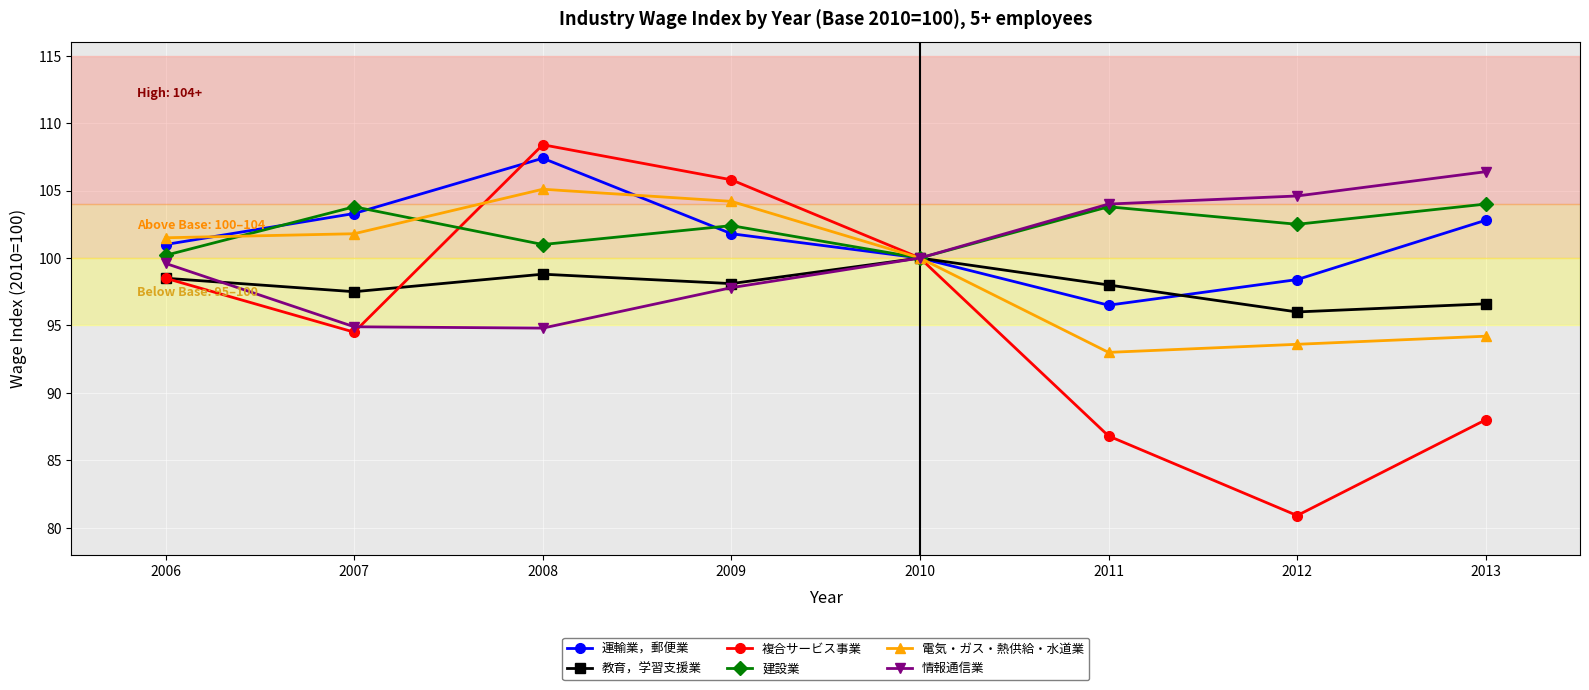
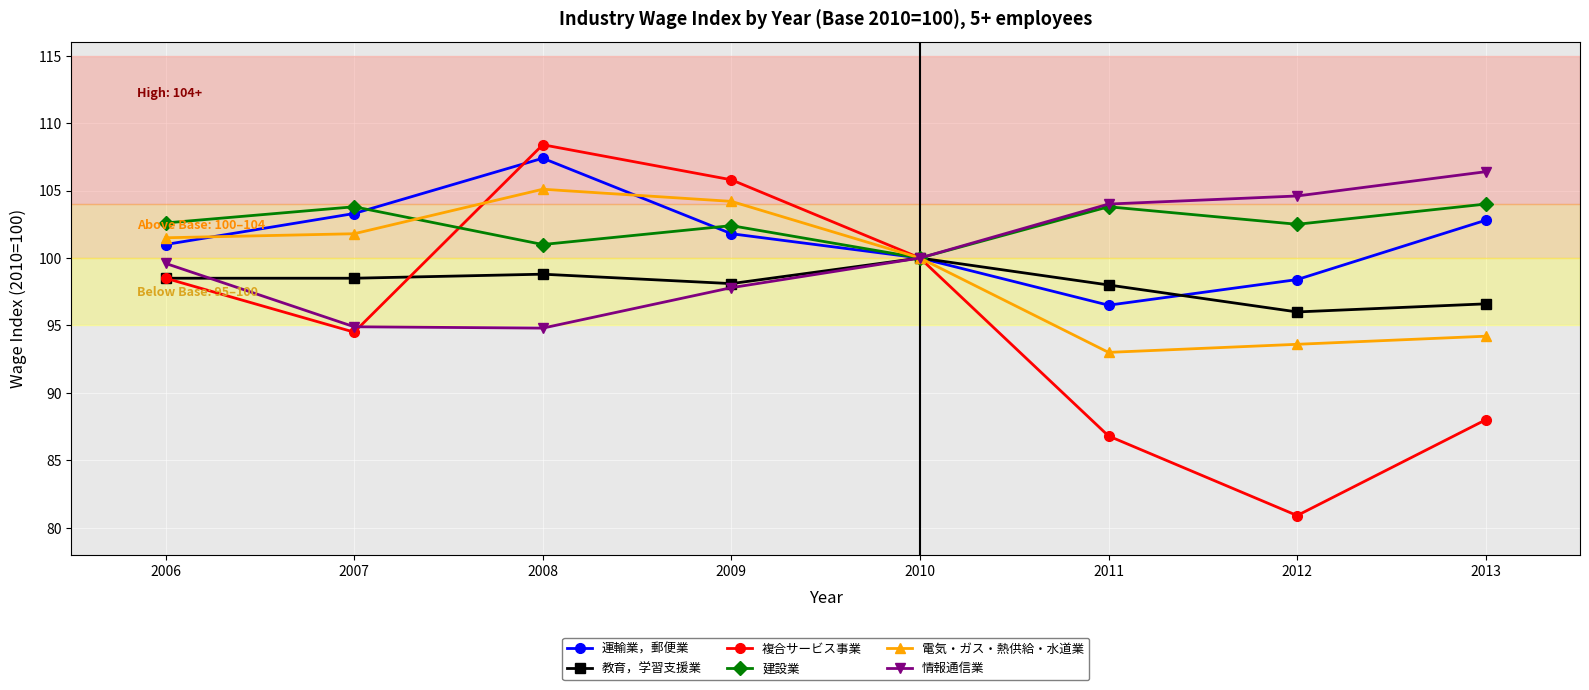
  {
    "運輸業，郵便業": {
      "2006": 101.0,
      "2007": 103.3,
      "2008": 107.4,
      "2009": 101.8,
      "2011": 96.5,
      "2012": 98.4,
      "2013": 102.8
    },
    "教育，学習支援業": {
-     "2007": 97.5,
+     "2007": 98.5,
      "2008": 98.8,
      "2009": 98.1,
      "2011": 98.0,
      "2012": 96.0,
      "2013": 96.6
    },
    "複合サービス事業": {
      "2007": 94.5,
      "2008": 108.4,
      "2009": 105.8,
      "2011": 86.8,
      "2012": 80.9,
      "2013": 88.0
    },
    "建設業": {
-     "2006": 100.2,
+     "2006": 102.6,
      "2007": 103.8,
      "2008": 101.0,
      "2009": 102.4,
      "2011": 103.8,
      "2012": 102.5,
      "2013": 104.0
    },
    "電気・ガス・熱供給・水道業": {
      "2006": 101.5,
      "2007": 101.8,
      "2008": 105.1,
      "2009": 104.2,
      "2011": 93.0,
      "2012": 93.6,
      "2013": 94.2
    },
    "情報通信業": {
      "2006": 100
    }
  }
